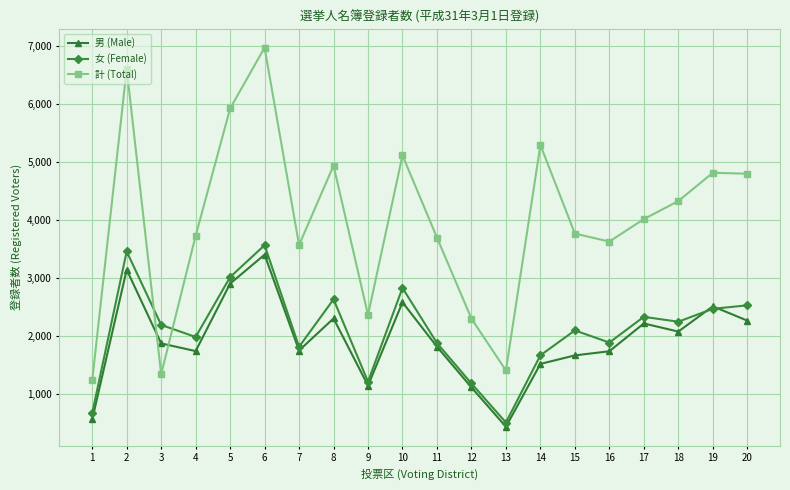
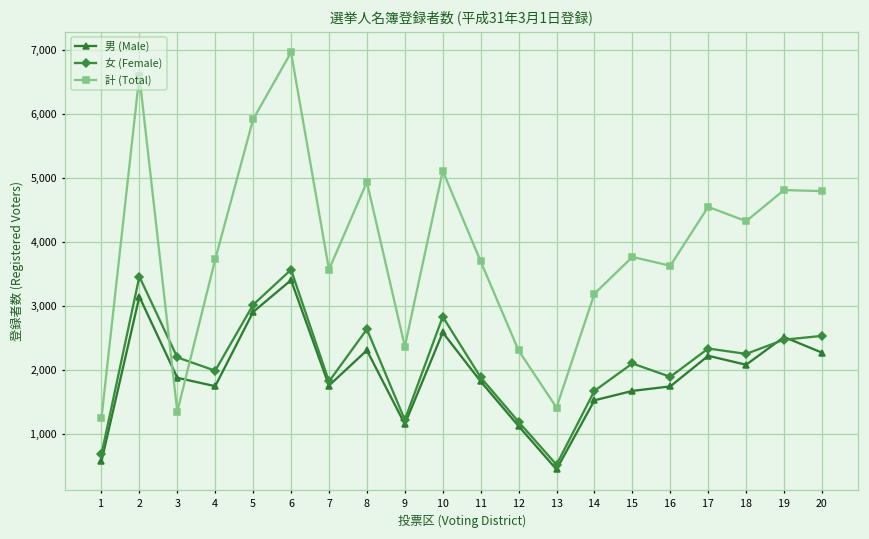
  {
    "計 (Total)": {
      "1": "1,200",
      "3": "1,300",
      "4": "3,700",
      "5": "5,900",
      "6": "7,000",
      "7": "3,600",
      "8": "4,900",
      "9": "2,400",
      "10": "5,100",
      "11": "3,700",
      "12": "2,300",
      "13": "1,400",
-     "14": "5,300",
+     "14": "3,200",
      "15": "3,800",
      "16": "3,600",
-     "17": "4,000",
+     "17": "4,600",
      "18": "4,300",
      "19": "4,800",
      "20": "4,800"
    }
  }
